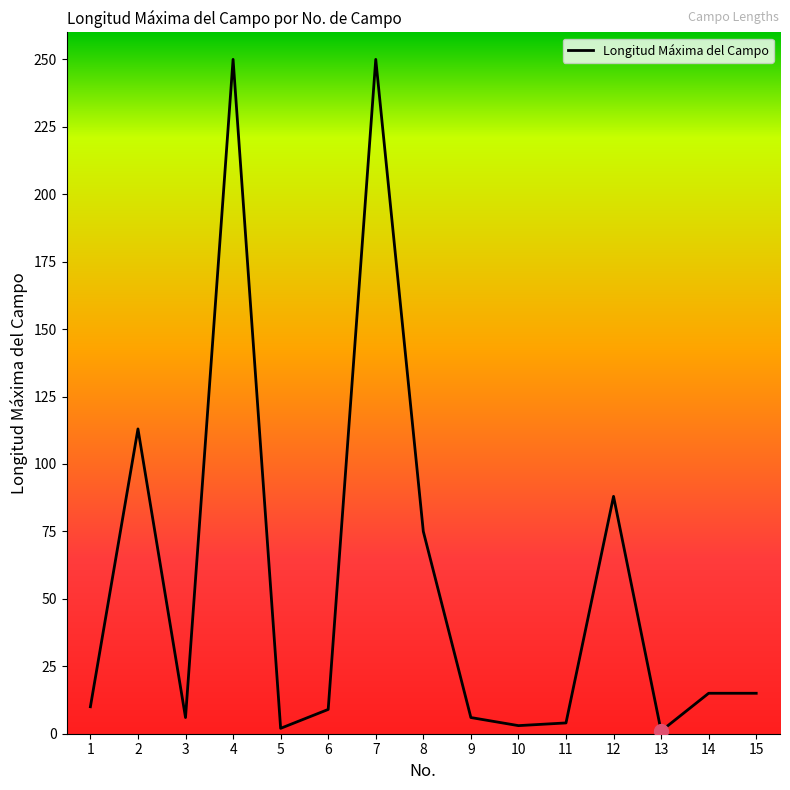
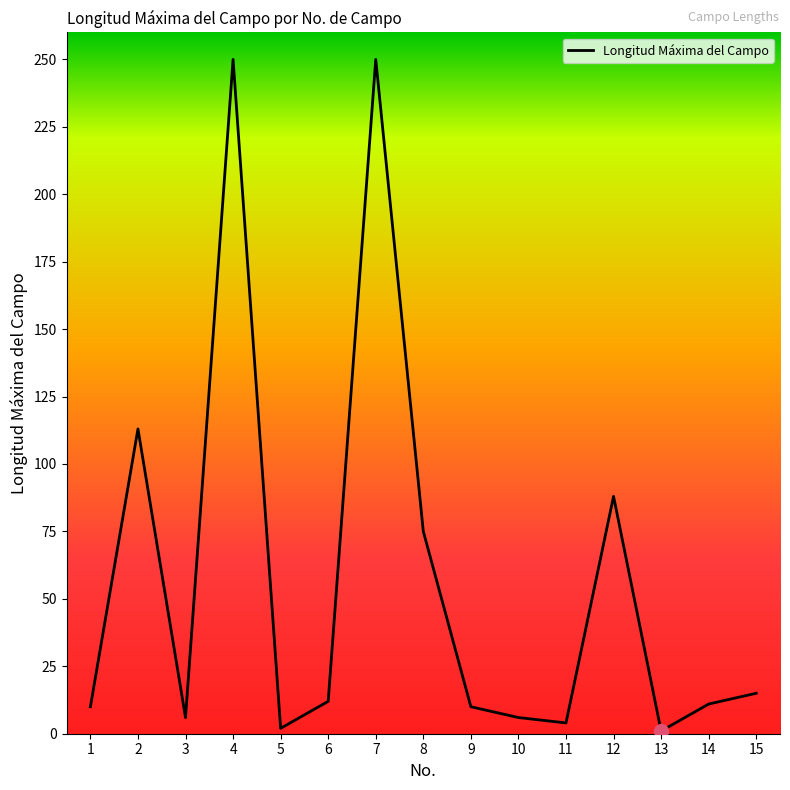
  {
    "Longitud Máxima del Campo": {
      "1": 10,
      "2": 113,
      "3": 6,
      "4": 250,
      "5": 2,
-     "6": 9,
+     "6": 12,
      "7": 250,
      "8": 75,
-     "9": 6,
-     "10": 3,
+     "9": 10,
+     "10": 6,
      "11": 4,
      "12": 88,
-     "14": 15,
+     "14": 11,
      "15": 15
    }
  }
